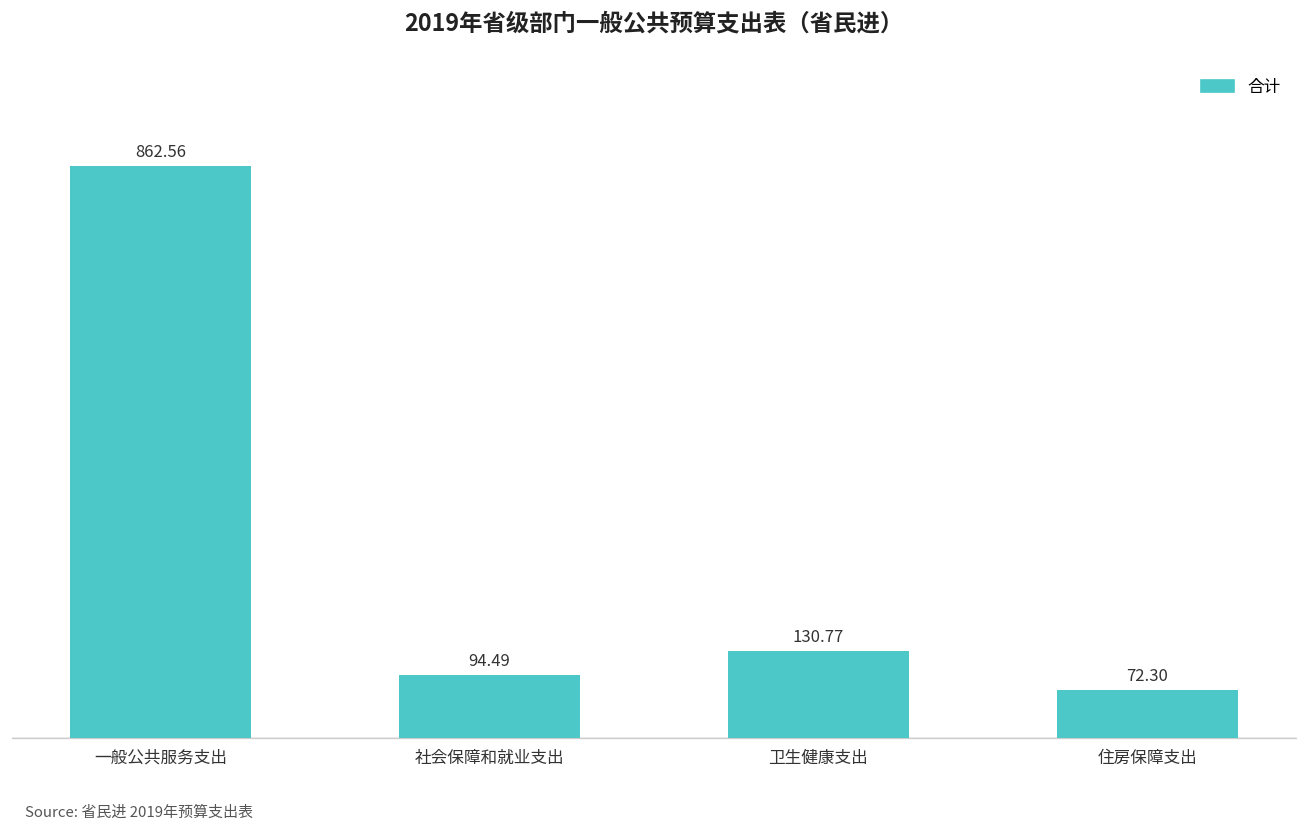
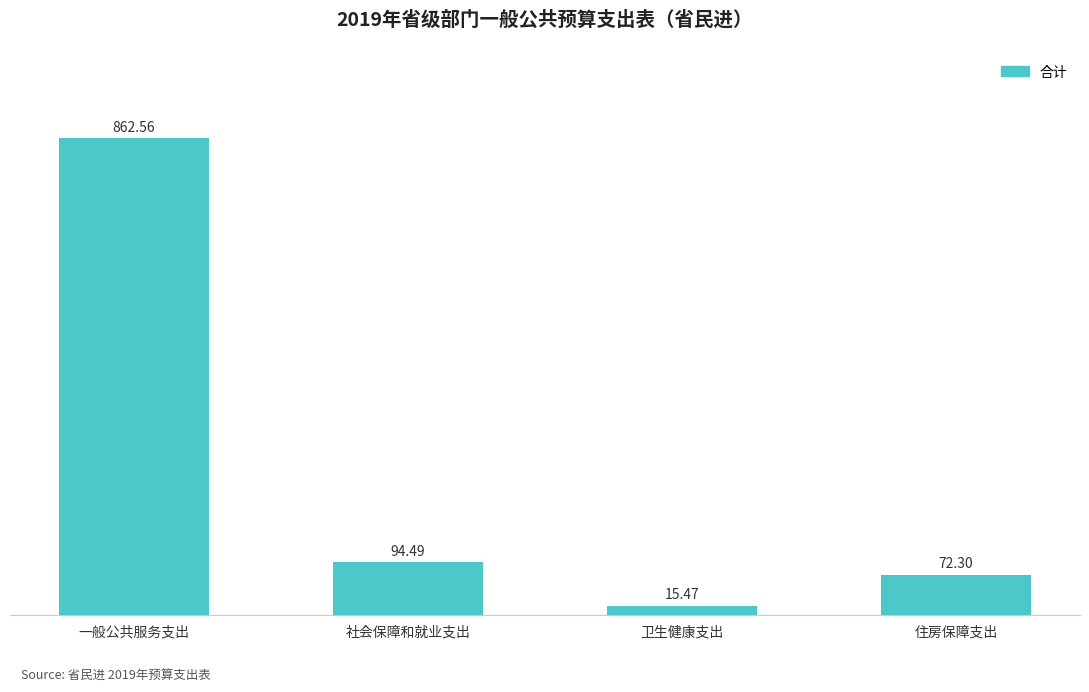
  {
    "一般公共服务支出": 862.56,
    "社会保障和就业支出": 94.49,
-   "卫生健康支出": 130.77,
+   "卫生健康支出": 15.47,
    "住房保障支出": 72.30
  }
